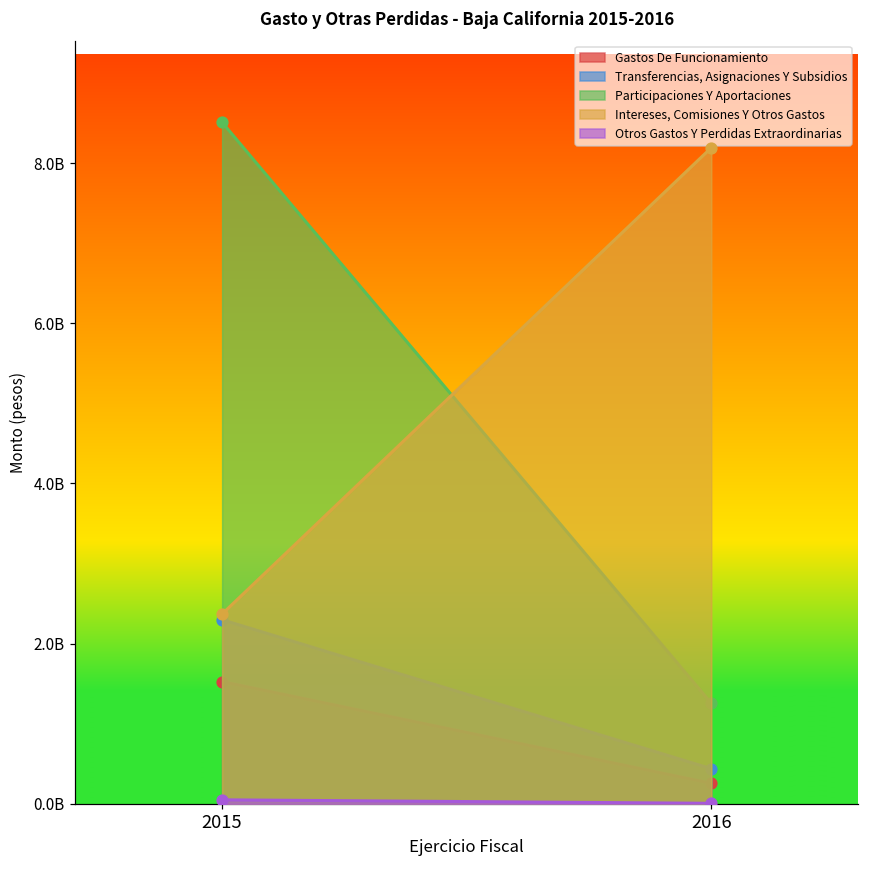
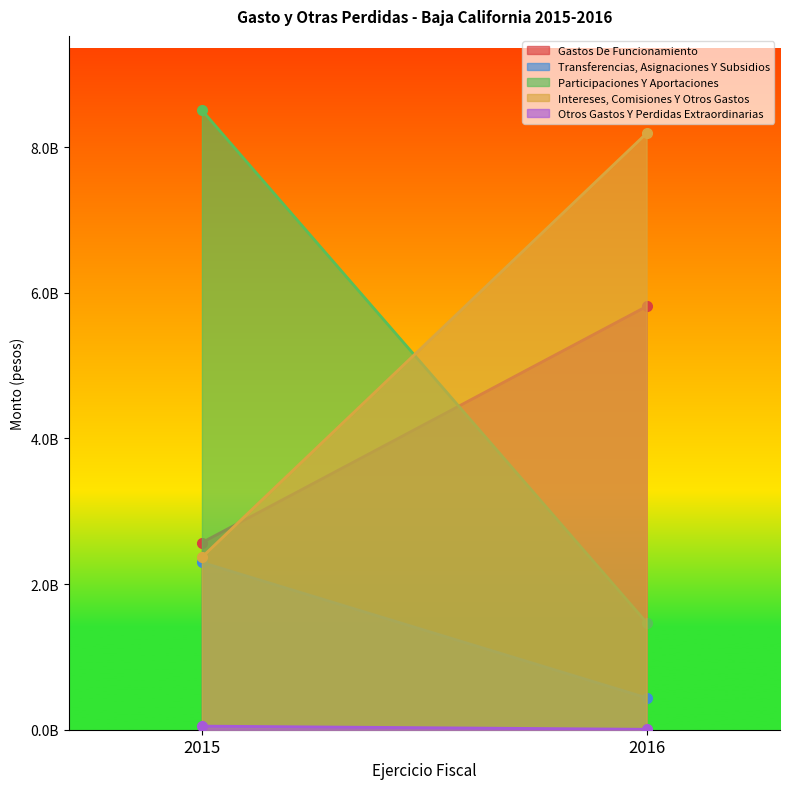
  {
    "Gastos De Funcionamiento": {
-     "2015": 1500000000,
-     "2016": 300000000
+     "2015": 2600000000,
+     "2016": 5800000000
    },
    "Transferencias, Asignaciones Y Subsidios": {
      "2015": 2300000000,
      "2016": 400000000
    },
    "Participaciones Y Aportaciones": {
      "2015": 8500000000,
-     "2016": 1300000000
+     "2016": 1500000000
    },
    "Intereses, Comisiones Y Otros Gastos": {
      "2015": 2400000000,
      "2016": 8200000000
    },
    "Otros Gastos Y Perdidas Extraordinarias": {
      "2015": 0,
      "2016": 0
    }
  }
